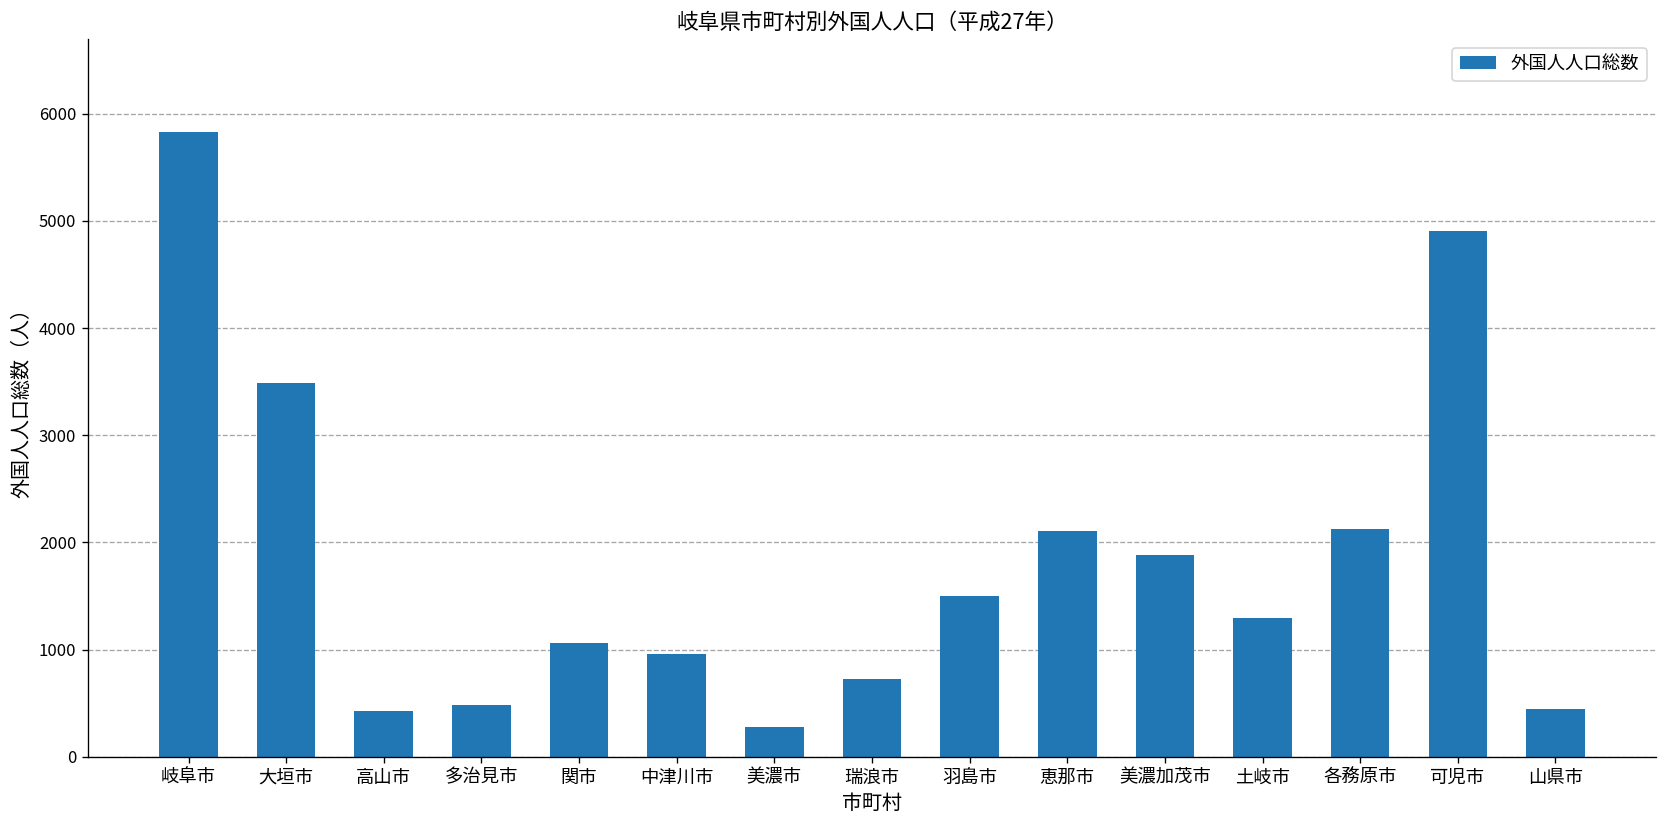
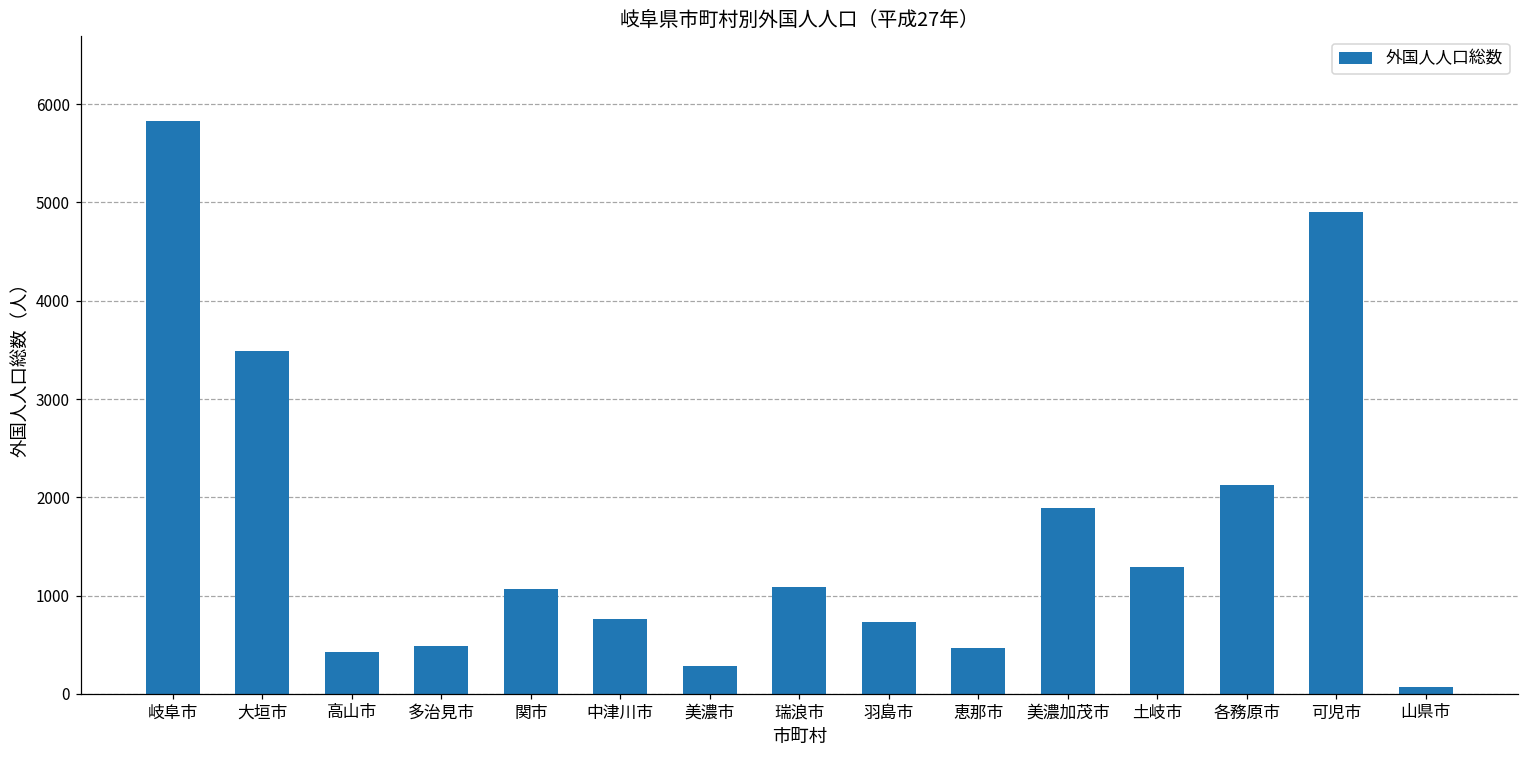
  {
    "岐阜市": 5800,
    "大垣市": 3500,
    "高山市": 400,
    "多治見市": 500,
    "関市": 1100,
-   "中津川市": 1000,
+   "中津川市": 800,
    "美濃市": 300,
-   "瑞浪市": 700,
-   "羽島市": 1500,
-   "恵那市": 2100,
+   "瑞浪市": 1100,
+   "羽島市": 700,
+   "恵那市": 500,
    "美濃加茂市": 1900,
    "土岐市": 1300,
    "各務原市": 2100,
    "可児市": 4900,
-   "山県市": 400
+   "山県市": 100
  }
